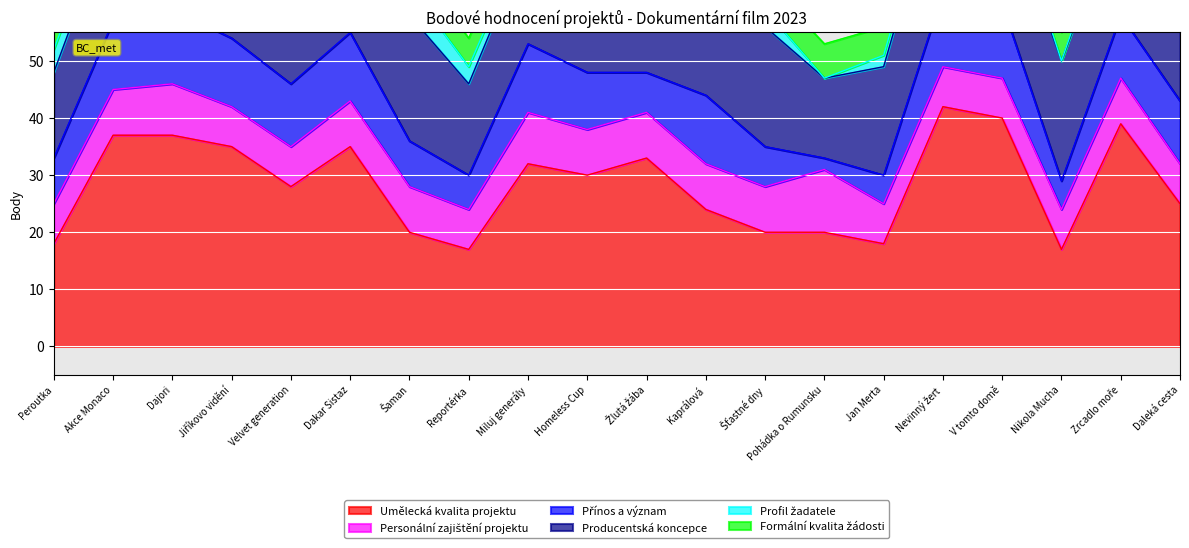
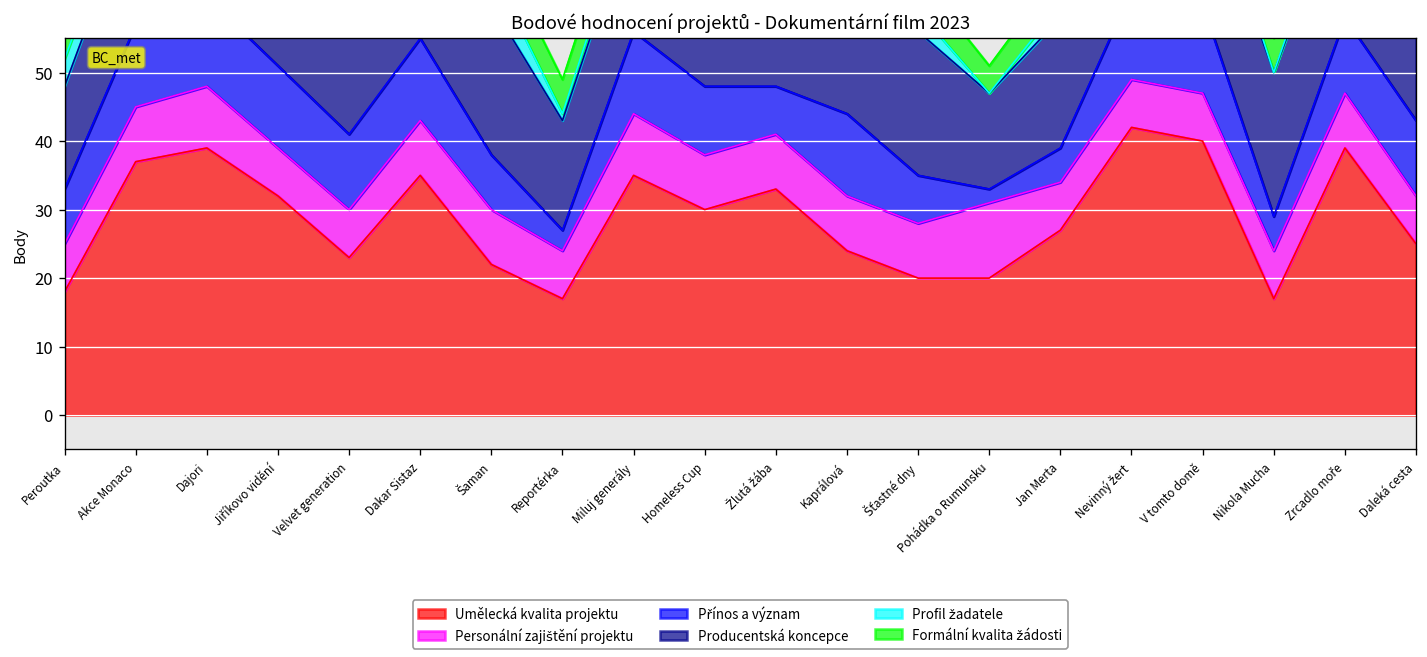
  {
    "Umělecká kvalita projektu": {
      "Peroutka": 18,
      "Akce Monaco": 37,
-     "Dajori": 37,
-     "Jiříkovo vidění": 35,
-     "Velvet generation": 28,
+     "Dajori": 39,
+     "Jiříkovo vidění": 32,
+     "Velvet generation": 23,
      "Dakar Sistaz": 35,
-     "Šaman": 20,
+     "Šaman": 22,
      "Reportérka": 17,
-     "Miluj generály": 32,
+     "Miluj generály": 35,
      "Homeless Cup": 30,
      "Žlutá žába": 33,
      "Kaprálová": 24,
      "Šťastné dny": 20,
      "Pohádka o Rumunsku": 20,
-     "Jan Merta": 18,
+     "Jan Merta": 27,
      "Nevinný žert": 42,
      "V tomto domě": 40,
      "Nikola Mucha": 17,
      "Zrcadlo moře": 39,
      "Daleká cesta": 25
    },
    "Personální zajištění projektu": {
      "Peroutka": 7,
      "Akce Monaco": 8,
      "Dajori": 9,
      "Jiříkovo vidění": 7,
      "Velvet generation": 7,
      "Dakar Sistaz": 8,
      "Šaman": 8,
      "Reportérka": 7,
      "Miluj generály": 9,
      "Homeless Cup": 8,
      "Žlutá žába": 8,
      "Kaprálová": 8,
      "Šťastné dny": 8,
      "Pohádka o Rumunsku": 11,
      "Jan Merta": 7,
      "Nevinný žert": 7,
      "V tomto domě": 7,
      "Nikola Mucha": 7,
      "Zrcadlo moře": 8,
      "Daleká cesta": 7
    },
    "Přínos a význam": {
      "Peroutka": 8,
      "Jiříkovo vidění": 12,
      "Velvet generation": 11,
      "Dakar Sistaz": 12,
      "Šaman": 8,
-     "Reportérka": 6,
+     "Reportérka": 3,
      "Homeless Cup": 10,
      "Žlutá žába": 7,
      "Kaprálová": 12,
      "Šťastné dny": 7,
      "Pohádka o Rumunsku": 2,
      "Jan Merta": 5,
      "Nikola Mucha": 5,
      "Daleká cesta": 11
    },
    "Producentská koncepce": {
      "Peroutka": 15,
      "Reportérka": 16
    },
    "Profil žadatele": {
      "Peroutka": 4,
-     "Reportérka": 3
+     "Reportérka": 1
    },
    "Formální kvalita žádosti": {
      "Reportérka": 5,
-     "Pohádka o Rumunsku": 6,
+     "Pohádka o Rumunsku": 4,
      "Nikola Mucha": 5
    }
  }
